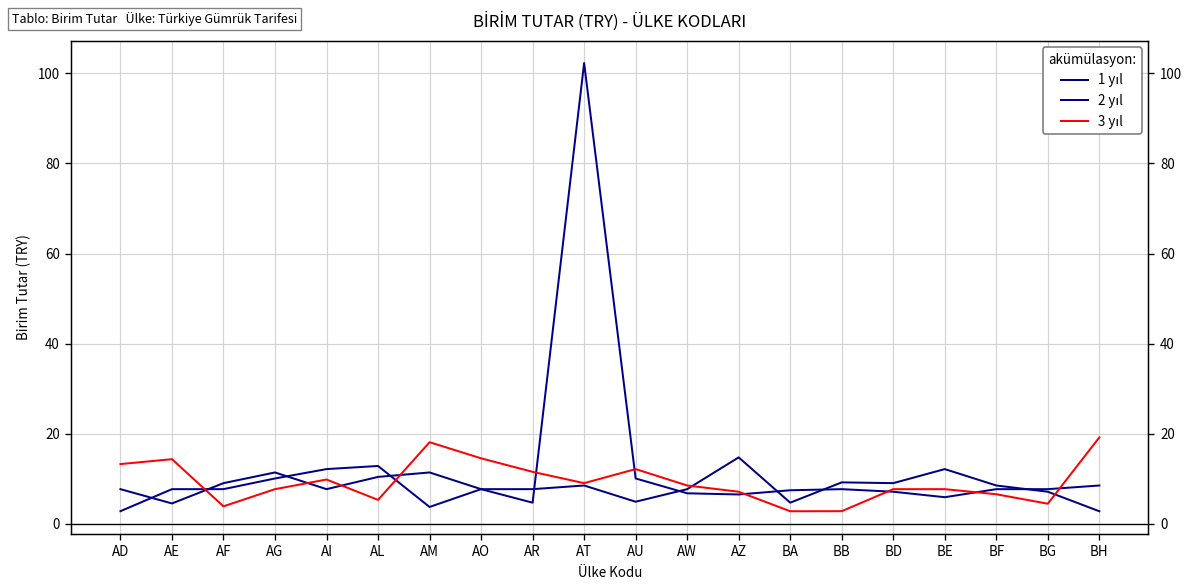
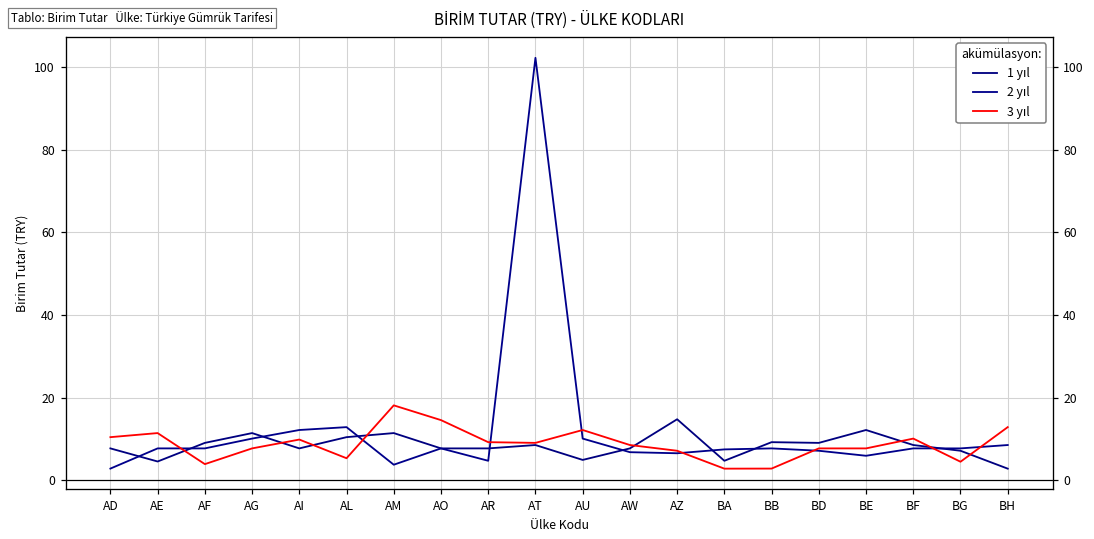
  {
    "3 yıl": {
-     "AD": 13,
-     "AE": 14,
+     "AD": 10,
+     "AE": 11,
      "AF": 4,
      "AG": 8,
      "AI": 10,
      "AL": 5,
      "AM": 18,
      "AO": 15,
-     "AR": 12,
+     "AR": 9,
      "AU": 12,
      "AW": 8,
      "BA": 3,
      "BB": 3,
      "BE": 8,
-     "BF": 7,
+     "BF": 10,
      "BG": 4,
-     "BH": 19
+     "BH": 13
    }
  }
